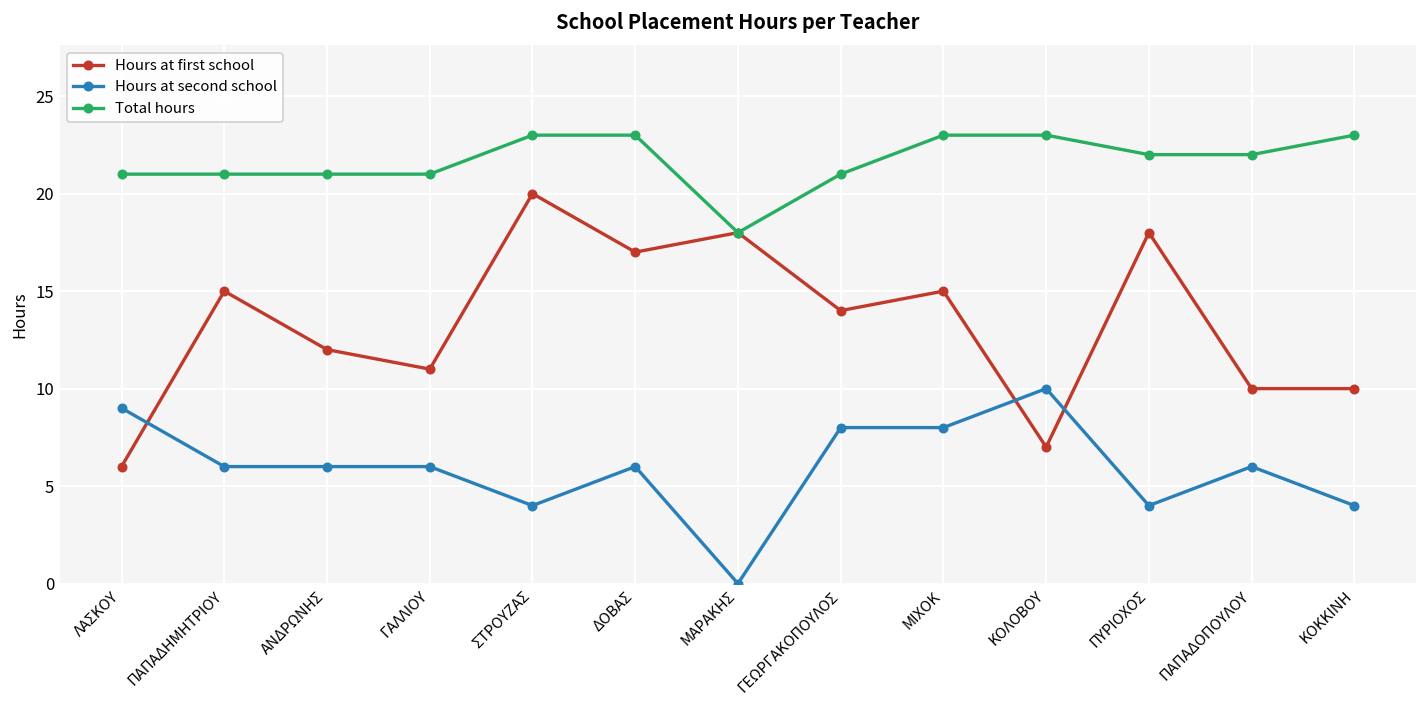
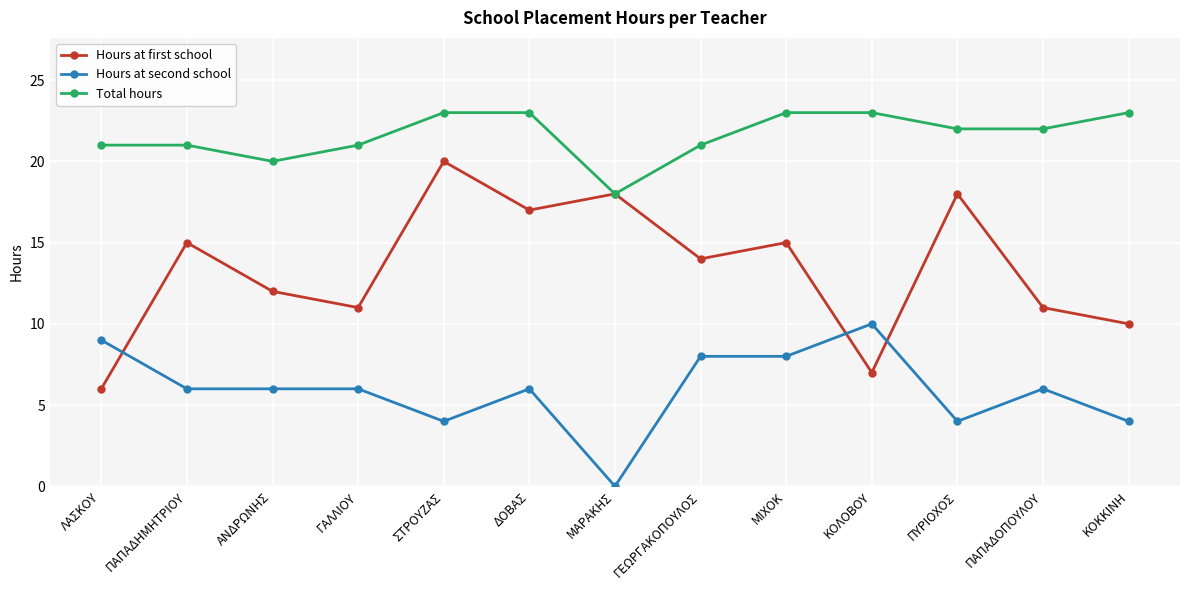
  {
    "Hours at first school": {
      "ΛΑΣΚΟΥ": 6,
      "ΠΑΠΑΔΗΜΗΤΡΙΟΥ": 15,
      "ΑΝΔΡΩΝΗΣ": 12,
      "ΓΑΛΛΙΟΥ": 11,
      "ΣΤΡΟΥΖΑΣ": 20,
      "ΔΟΒΑΣ": 17,
      "ΓΕΩΡΓΑΚΟΠΟΥΛΟΣ": 14,
      "ΜΙΧΟΚ": 15,
      "ΚΟΛΟΒΟΥ": 7,
      "ΠΥΡΙΟΧΟΣ": 18,
-     "ΠΑΠΑΔΟΠΟΥΛΟΥ": 10,
+     "ΠΑΠΑΔΟΠΟΥΛΟΥ": 11,
      "ΚΟΚΚΙΝΗ": 10
    },
    "Hours at second school": {
      "ΛΑΣΚΟΥ": 9,
      "ΠΑΠΑΔΗΜΗΤΡΙΟΥ": 6,
      "ΑΝΔΡΩΝΗΣ": 6,
      "ΓΑΛΛΙΟΥ": 6,
      "ΣΤΡΟΥΖΑΣ": 4,
      "ΔΟΒΑΣ": 6,
      "ΜΑΡΑΚΗΣ": 0,
      "ΓΕΩΡΓΑΚΟΠΟΥΛΟΣ": 8,
      "ΜΙΧΟΚ": 8,
      "ΚΟΛΟΒΟΥ": 10,
      "ΠΥΡΙΟΧΟΣ": 4,
      "ΠΑΠΑΔΟΠΟΥΛΟΥ": 6,
      "ΚΟΚΚΙΝΗ": 4
    },
    "Total hours": {
      "ΛΑΣΚΟΥ": 21,
      "ΠΑΠΑΔΗΜΗΤΡΙΟΥ": 21,
-     "ΑΝΔΡΩΝΗΣ": 21,
+     "ΑΝΔΡΩΝΗΣ": 20,
      "ΓΑΛΛΙΟΥ": 21,
      "ΣΤΡΟΥΖΑΣ": 23,
      "ΔΟΒΑΣ": 23,
      "ΓΕΩΡΓΑΚΟΠΟΥΛΟΣ": 21,
      "ΜΙΧΟΚ": 23,
      "ΚΟΛΟΒΟΥ": 23,
      "ΠΥΡΙΟΧΟΣ": 22,
      "ΠΑΠΑΔΟΠΟΥΛΟΥ": 22,
      "ΚΟΚΚΙΝΗ": 23
    }
  }
